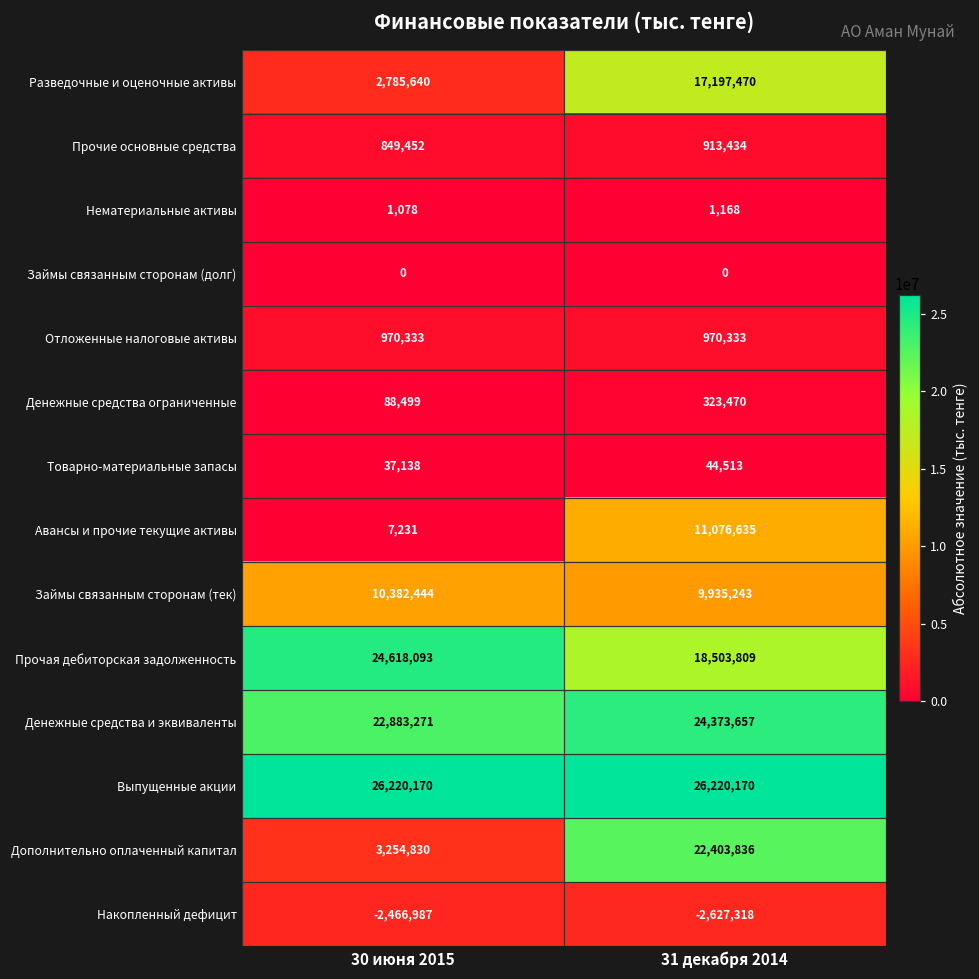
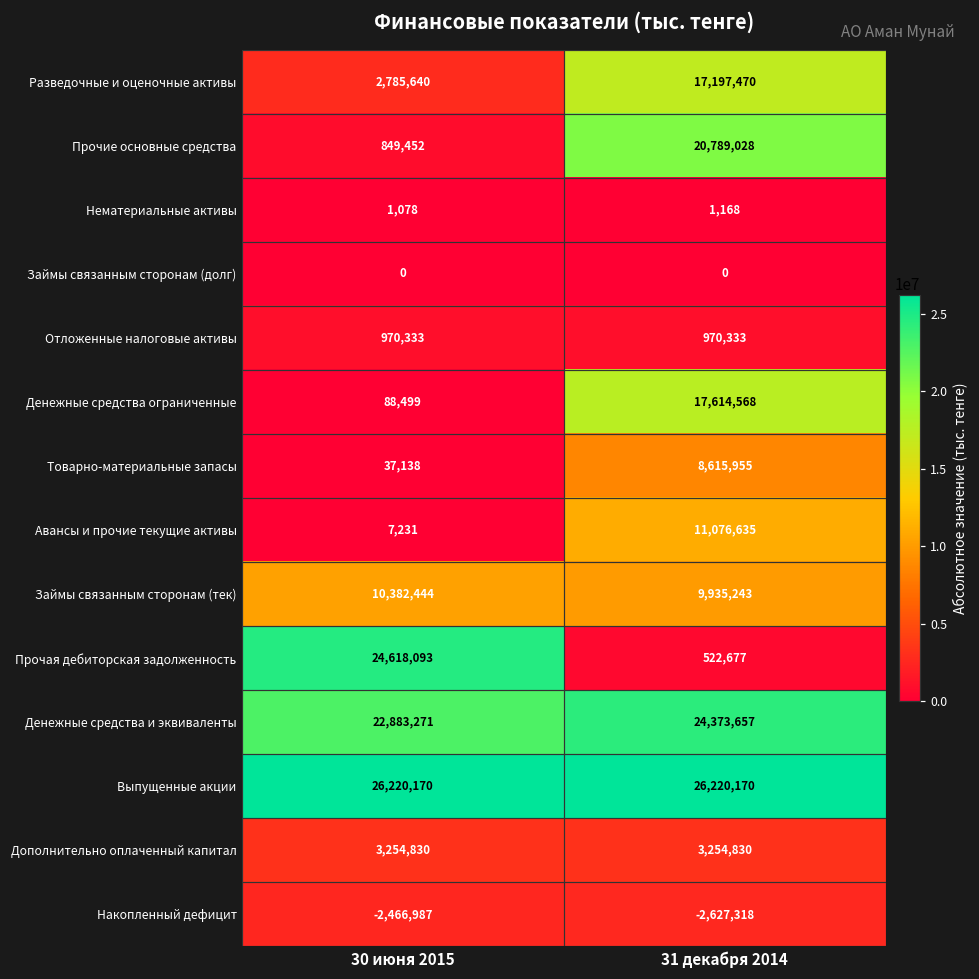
  {
    "Разведочные и оценочные активы": {
      "30 июня 2015": "2,785,640",
      "31 декабря 2014": "17,197,470"
    },
    "Прочие основные средства": {
      "30 июня 2015": "849,452",
-     "31 декабря 2014": "913,434"
+     "31 декабря 2014": "20,789,028"
    },
    "Нематериальные активы": {
      "30 июня 2015": "1,078",
      "31 декабря 2014": "1,168"
    },
    "Займы связанным сторонам (долг)": {
      "30 июня 2015": "0",
      "31 декабря 2014": "0"
    },
    "Отложенные налоговые активы": {
      "30 июня 2015": "970,333",
      "31 декабря 2014": "970,333"
    },
    "Денежные средства ограниченные": {
      "30 июня 2015": "88,499",
-     "31 декабря 2014": "323,470"
+     "31 декабря 2014": "17,614,568"
    },
    "Товарно-материальные запасы": {
      "30 июня 2015": "37,138",
-     "31 декабря 2014": "44,513"
+     "31 декабря 2014": "8,615,955"
    },
    "Авансы и прочие текущие активы": {
      "30 июня 2015": "7,231",
      "31 декабря 2014": "11,076,635"
    },
    "Займы связанным сторонам (тек)": {
      "30 июня 2015": "10,382,444",
      "31 декабря 2014": "9,935,243"
    },
    "Прочая дебиторская задолженность": {
      "30 июня 2015": "24,618,093",
-     "31 декабря 2014": "18,503,809"
+     "31 декабря 2014": "522,677"
    },
    "Денежные средства и эквиваленты": {
      "30 июня 2015": "22,883,271",
      "31 декабря 2014": "24,373,657"
    },
    "Выпущенные акции": {
      "30 июня 2015": "26,220,170",
      "31 декабря 2014": "26,220,170"
    },
    "Дополнительно оплаченный капитал": {
      "30 июня 2015": "3,254,830",
-     "31 декабря 2014": "22,403,836"
+     "31 декабря 2014": "3,254,830"
    },
    "Накопленный дефицит": {
      "30 июня 2015": "-2,466,987",
      "31 декабря 2014": "-2,627,318"
    }
  }
